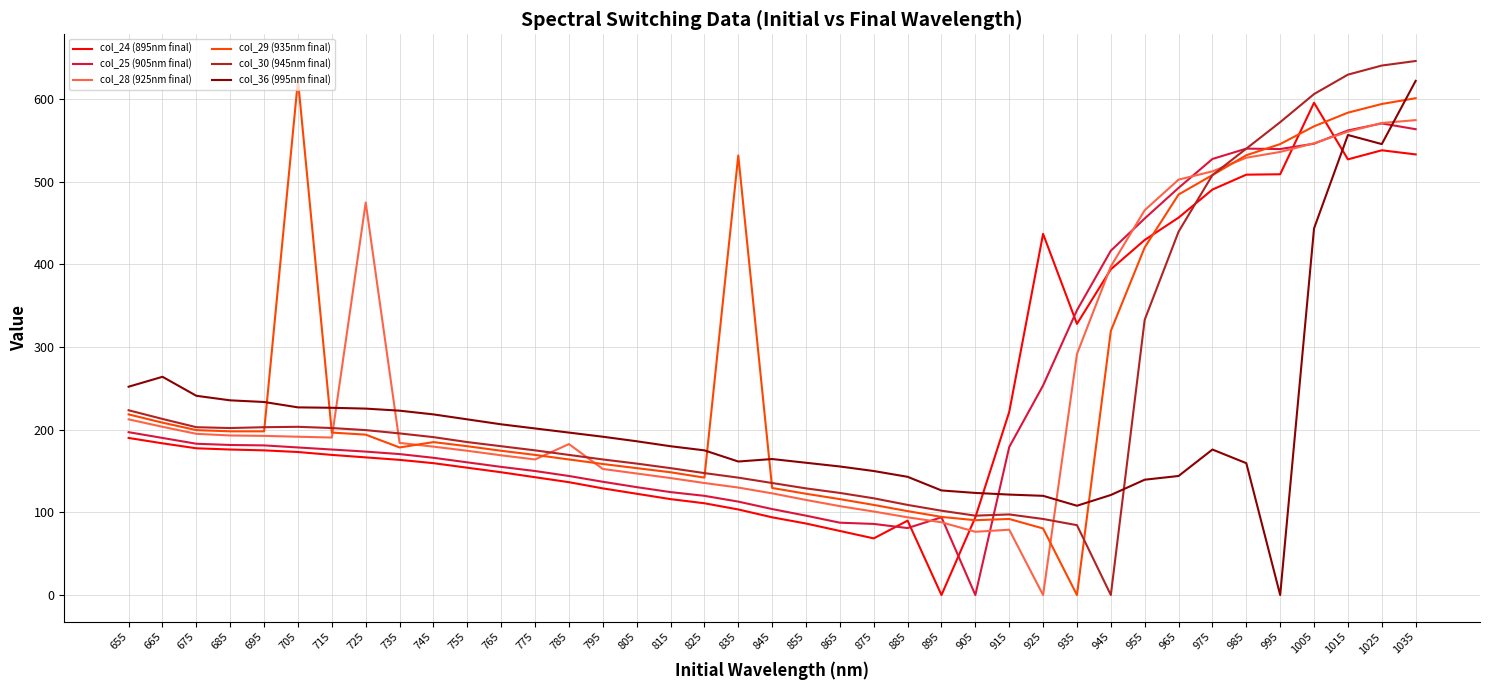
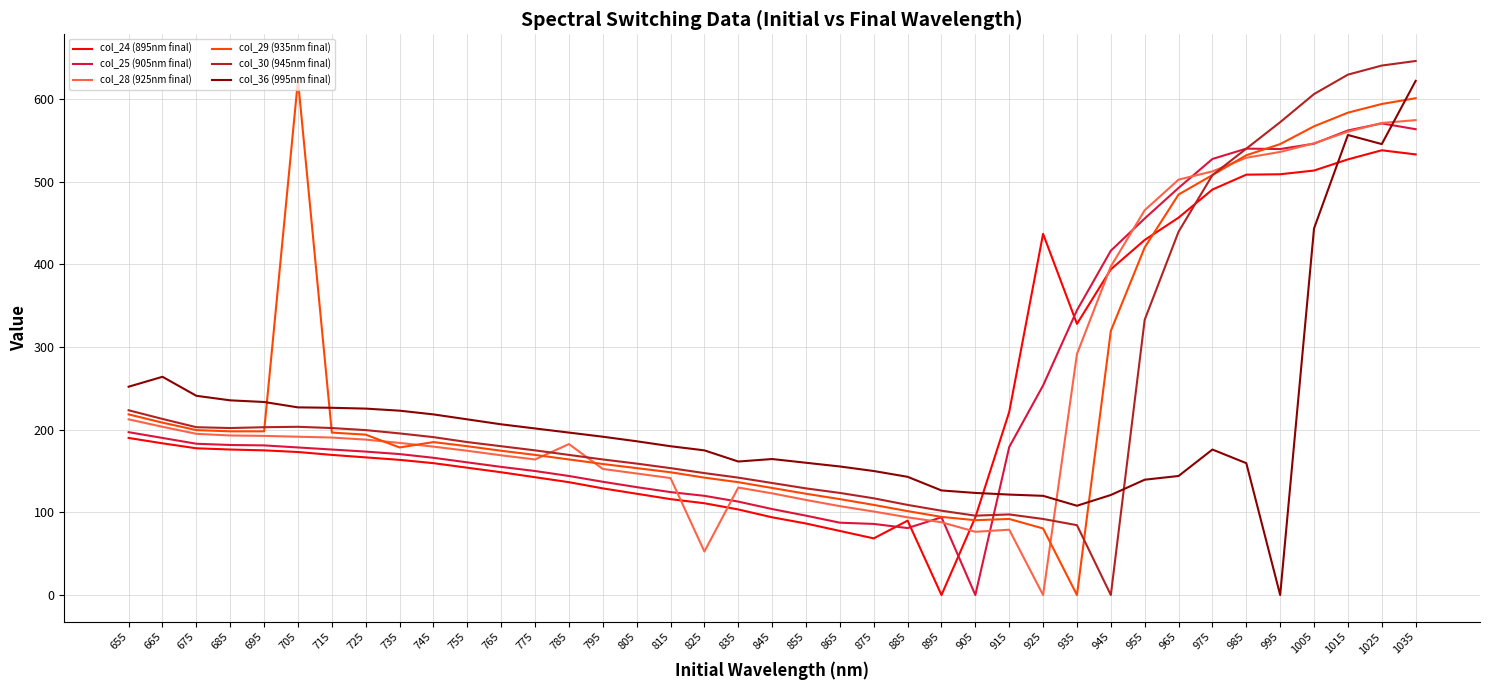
  {
    "col_24 (895nm final)": {
      "655": 190,
      "665": 180,
      "675": 180,
      "685": 180,
      "695": 180,
      "705": 170,
      "715": 170,
      "725": 170,
      "735": 160,
      "745": 160,
      "755": 150,
      "765": 150,
      "775": 140,
      "785": 140,
      "795": 130,
      "805": 120,
      "815": 120,
      "825": 110,
      "835": 100,
      "845": 90,
      "855": 90,
      "865": 80,
      "875": 70,
      "885": 90,
      "895": 0,
      "915": 220,
      "925": 440,
      "935": 330,
      "945": 390,
      "955": 430,
      "965": 460,
      "975": 490,
      "985": 510,
      "995": 510,
-     "1005": 600,
+     "1005": 510,
      "1015": 530,
      "1025": 540,
      "1035": 530
    },
    "col_28 (925nm final)": {
      "655": 210,
      "665": 200,
      "675": 200,
      "685": 190,
      "695": 190,
      "705": 190,
      "715": 190,
-     "725": 470,
+     "725": 190,
      "735": 180,
      "745": 180,
      "755": 170,
      "765": 170,
      "775": 160,
      "785": 180,
      "795": 150,
      "805": 150,
      "815": 140,
-     "825": 140,
+     "825": 50,
      "835": 130,
      "845": 120,
      "855": 120,
      "865": 110,
      "875": 100,
      "885": 90,
      "895": 90,
      "905": 80,
      "915": 80,
      "925": 0,
      "935": 290,
      "945": 400,
      "955": 470,
      "965": 500,
      "975": 510,
      "995": 540,
      "1035": 570
    },
    "col_29 (935nm final)": {
      "655": 220,
      "665": 210,
      "675": 200,
      "685": 200,
      "695": 200,
      "715": 200,
      "725": 190,
      "735": 180,
      "745": 190,
      "755": 180,
      "765": 170,
      "775": 170,
      "785": 160,
      "795": 160,
      "805": 150,
      "815": 150,
      "825": 140,
-     "835": 530,
+     "835": 140,
      "845": 130,
      "855": 120,
      "865": 120,
      "875": 110,
      "885": 100,
      "905": 90,
      "915": 90,
      "925": 80,
      "935": 0,
      "945": 320,
      "955": 420,
      "965": 480,
      "995": 550,
      "1005": 570,
      "1015": 580,
      "1025": 590,
      "1035": 600
    },
    "col_36 (995nm final)": {
      "655": 250,
      "665": 260,
      "675": 240,
      "685": 240,
      "695": 230,
      "705": 230,
      "715": 230,
      "725": 230,
      "735": 220,
      "745": 220,
      "755": 210,
      "765": 210,
      "775": 200,
      "785": 200,
      "795": 190,
      "805": 190,
      "815": 180,
      "825": 180,
      "835": 160,
      "845": 160,
      "855": 160,
      "865": 160,
      "875": 150,
      "885": 140,
      "895": 130,
      "905": 120,
      "915": 120,
      "925": 120,
      "935": 110,
      "945": 120,
      "955": 140,
      "965": 140,
      "975": 180,
      "985": 160,
      "995": 0,
      "1005": 440,
      "1015": 560,
      "1025": 550,
      "1035": 620
    }
  }
